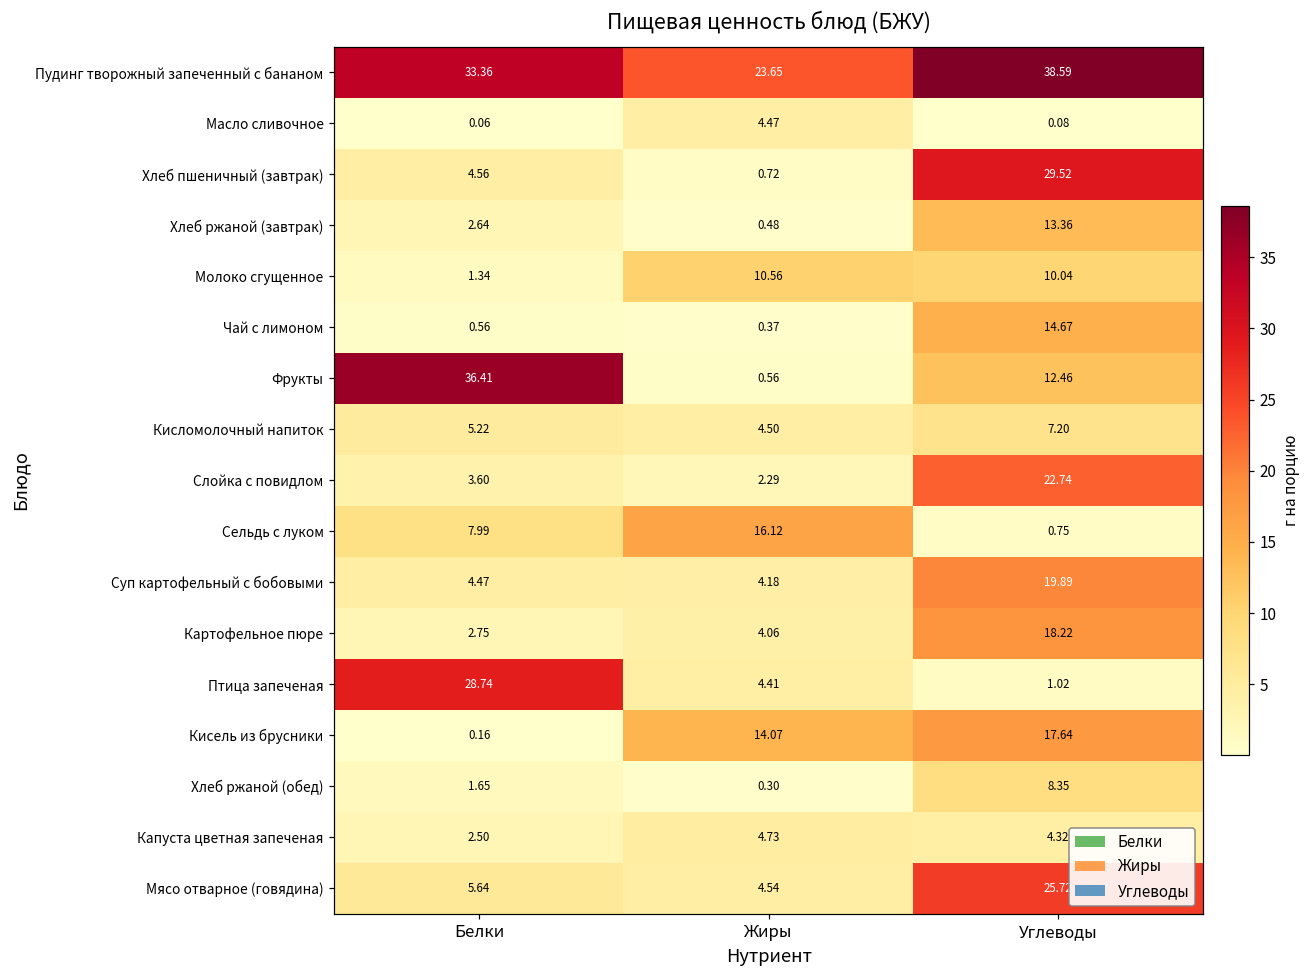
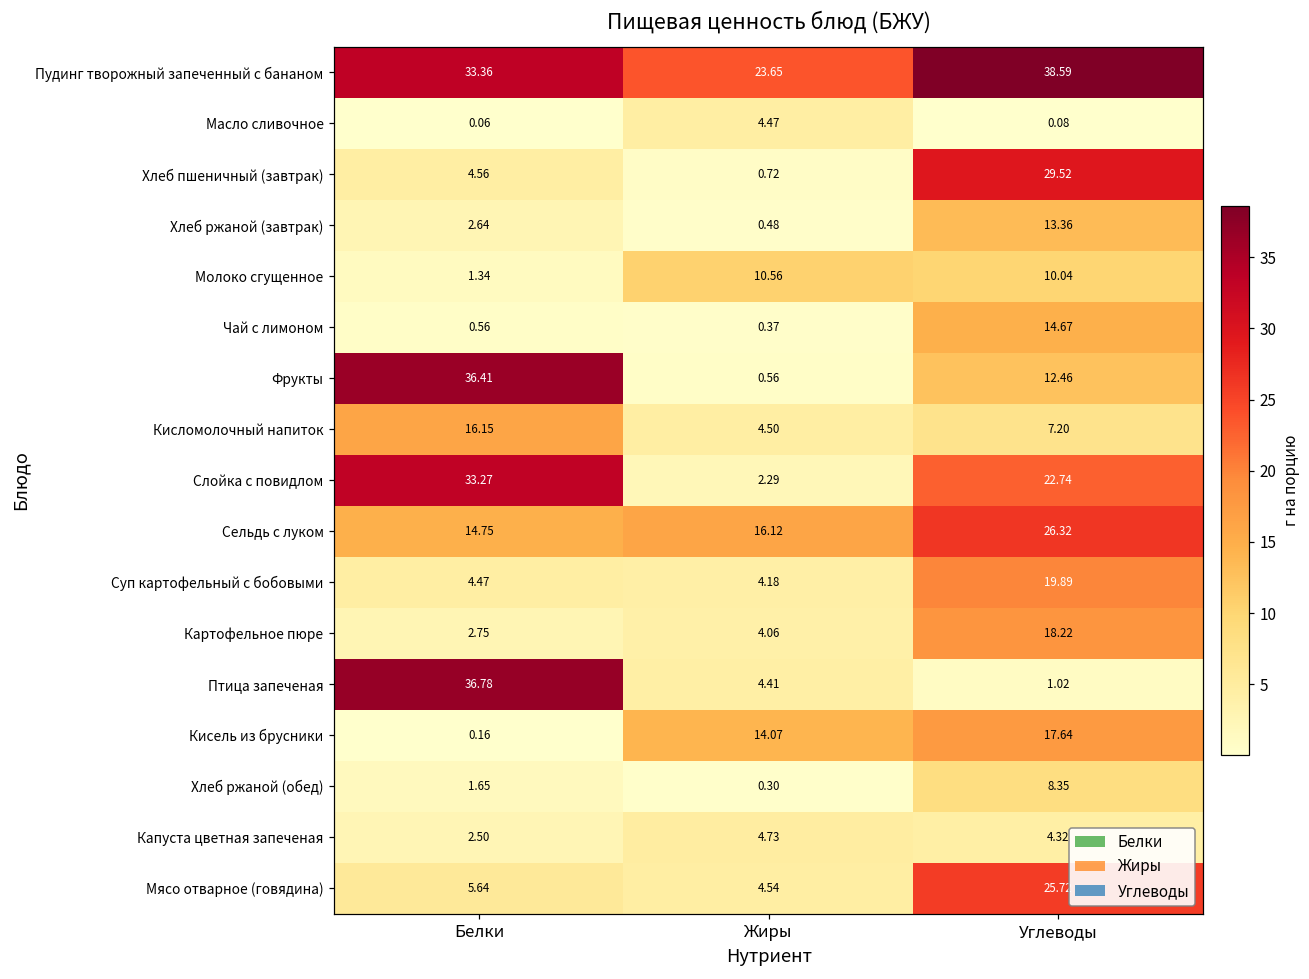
  {
    "Пудинг творожный запеченный с бананом": {
      "Белки": 33.36,
      "Жиры": 23.65,
      "Углеводы": 38.59
    },
    "Масло сливочное": {
      "Белки": 0.06,
      "Жиры": 4.47,
      "Углеводы": 0.08
    },
    "Хлеб пшеничный (завтрак)": {
      "Белки": 4.56,
      "Жиры": 0.72,
      "Углеводы": 29.52
    },
    "Хлеб ржаной (завтрак)": {
      "Белки": 2.64,
      "Жиры": 0.48,
      "Углеводы": 13.36
    },
    "Молоко сгущенное": {
      "Белки": 1.34,
      "Жиры": 10.56,
      "Углеводы": 10.04
    },
    "Чай с лимоном": {
      "Белки": 0.56,
      "Жиры": 0.37,
      "Углеводы": 14.67
    },
    "Фрукты": {
      "Белки": 36.41,
      "Жиры": 0.56,
      "Углеводы": 12.46
    },
    "Кисломолочный напиток": {
-     "Белки": 5.22,
+     "Белки": 16.15,
      "Жиры": 4.50,
      "Углеводы": 7.20
    },
    "Слойка с повидлом": {
-     "Белки": 3.60,
+     "Белки": 33.27,
      "Жиры": 2.29,
      "Углеводы": 22.74
    },
    "Сельдь с луком": {
-     "Белки": 7.99,
+     "Белки": 14.75,
      "Жиры": 16.12,
-     "Углеводы": 0.75
+     "Углеводы": 26.32
    },
    "Суп картофельный с бобовыми": {
      "Белки": 4.47,
      "Жиры": 4.18,
      "Углеводы": 19.89
    },
    "Картофельное пюре": {
      "Белки": 2.75,
      "Жиры": 4.06,
      "Углеводы": 18.22
    },
    "Птица запеченая": {
-     "Белки": 28.74,
+     "Белки": 36.78,
      "Жиры": 4.41,
      "Углеводы": 1.02
    },
    "Кисель из брусники": {
      "Белки": 0.16,
      "Жиры": 14.07,
      "Углеводы": 17.64
    },
    "Хлеб ржаной (обед)": {
      "Белки": 1.65,
      "Жиры": 0.30,
      "Углеводы": 8.35
    },
    "Капуста цветная запеченая": {
      "Белки": 2.50,
      "Жиры": 4.73
    },
    "Мясо отварное (говядина)": {
      "Белки": 5.64,
      "Жиры": 4.54
    }
  }
